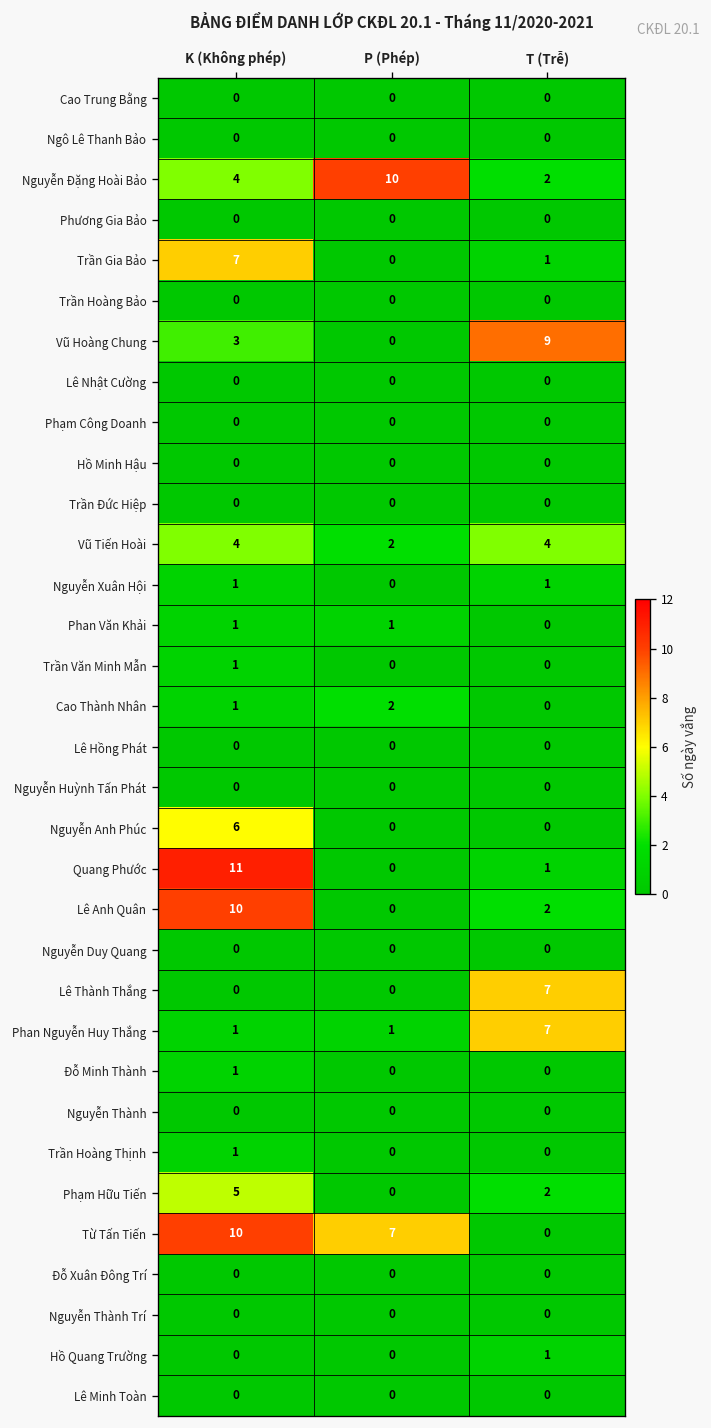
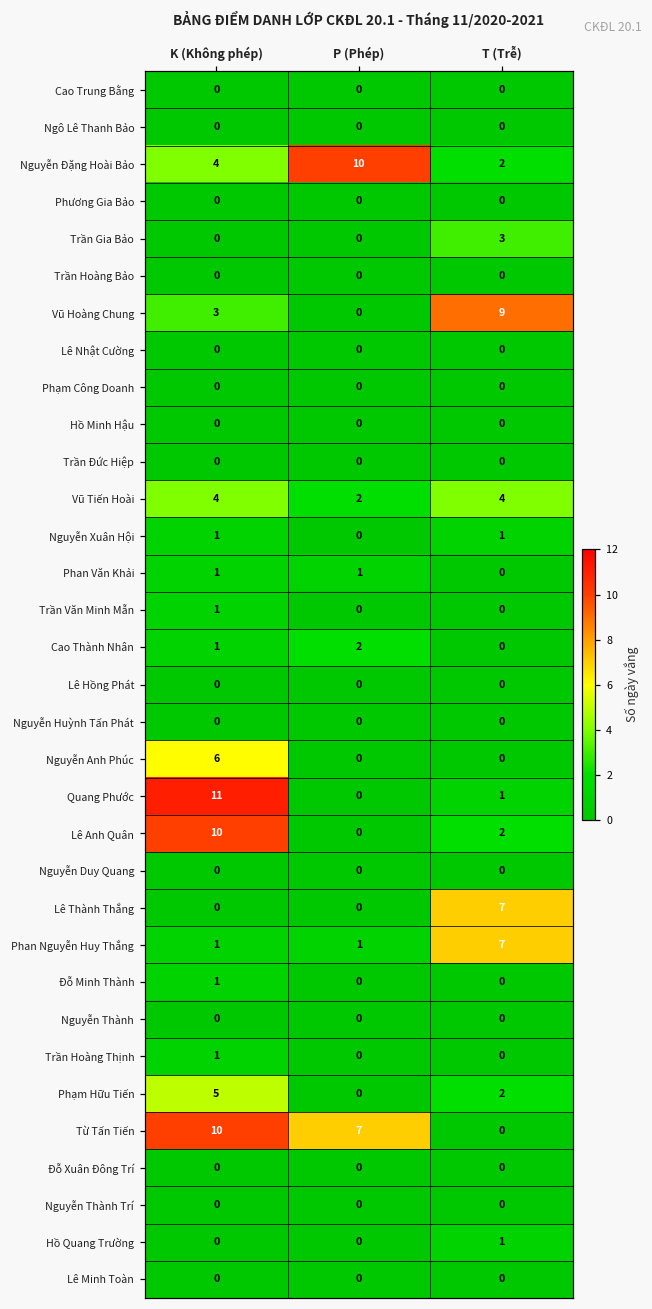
  {
    "Cao Trung Bằng": {
      "K (Không phép)": 0,
      "P (Phép)": 0,
      "T (Trễ)": 0
    },
    "Ngô Lê Thanh Bảo": {
      "K (Không phép)": 0,
      "P (Phép)": 0,
      "T (Trễ)": 0
    },
    "Nguyễn Đặng Hoài Bảo": {
      "K (Không phép)": 4,
      "P (Phép)": 10,
      "T (Trễ)": 2
    },
    "Phương Gia Bảo": {
      "K (Không phép)": 0,
      "P (Phép)": 0,
      "T (Trễ)": 0
    },
    "Trần Gia Bảo": {
-     "K (Không phép)": 7,
+     "K (Không phép)": 0,
      "P (Phép)": 0,
-     "T (Trễ)": 1
+     "T (Trễ)": 3
    },
    "Trần Hoàng Bảo": {
      "K (Không phép)": 0,
      "P (Phép)": 0,
      "T (Trễ)": 0
    },
    "Vũ Hoàng Chung": {
      "K (Không phép)": 3,
      "P (Phép)": 0,
      "T (Trễ)": 9
    },
    "Lê Nhật Cường": {
      "K (Không phép)": 0,
      "P (Phép)": 0,
      "T (Trễ)": 0
    },
    "Phạm Công Doanh": {
      "K (Không phép)": 0,
      "P (Phép)": 0,
      "T (Trễ)": 0
    },
    "Hồ Minh Hậu": {
      "K (Không phép)": 0,
      "P (Phép)": 0,
      "T (Trễ)": 0
    },
    "Trần Đức Hiệp": {
      "K (Không phép)": 0,
      "P (Phép)": 0,
      "T (Trễ)": 0
    },
    "Vũ Tiến Hoài": {
      "K (Không phép)": 4,
      "P (Phép)": 2,
      "T (Trễ)": 4
    },
    "Nguyễn Xuân Hội": {
      "K (Không phép)": 1,
      "P (Phép)": 0,
      "T (Trễ)": 1
    },
    "Phan Văn Khải": {
      "K (Không phép)": 1,
      "P (Phép)": 1,
      "T (Trễ)": 0
    },
    "Trần Văn Minh Mẫn": {
      "K (Không phép)": 1,
      "P (Phép)": 0,
      "T (Trễ)": 0
    },
    "Cao Thành Nhân": {
      "K (Không phép)": 1,
      "P (Phép)": 2,
      "T (Trễ)": 0
    },
    "Lê Hồng Phát": {
      "K (Không phép)": 0,
      "P (Phép)": 0,
      "T (Trễ)": 0
    },
    "Nguyễn Huỳnh Tấn Phát": {
      "K (Không phép)": 0,
      "P (Phép)": 0,
      "T (Trễ)": 0
    },
    "Nguyễn Anh Phúc": {
      "K (Không phép)": 6,
      "P (Phép)": 0,
      "T (Trễ)": 0
    },
    "Quang Phước": {
      "K (Không phép)": 11,
      "P (Phép)": 0,
      "T (Trễ)": 1
    },
    "Lê Anh Quân": {
      "K (Không phép)": 10,
      "P (Phép)": 0,
      "T (Trễ)": 2
    },
    "Nguyễn Duy Quang": {
      "K (Không phép)": 0,
      "P (Phép)": 0,
      "T (Trễ)": 0
    },
    "Lê Thành Thắng": {
      "K (Không phép)": 0,
      "P (Phép)": 0,
      "T (Trễ)": 7
    },
    "Phan Nguyễn Huy Thắng": {
      "K (Không phép)": 1,
      "P (Phép)": 1,
      "T (Trễ)": 7
    },
    "Đỗ Minh Thành": {
      "K (Không phép)": 1,
      "P (Phép)": 0,
      "T (Trễ)": 0
    },
    "Nguyễn Thành": {
      "K (Không phép)": 0,
      "P (Phép)": 0,
      "T (Trễ)": 0
    },
    "Trần Hoàng Thịnh": {
      "K (Không phép)": 1,
      "P (Phép)": 0,
      "T (Trễ)": 0
    },
    "Phạm Hữu Tiến": {
      "K (Không phép)": 5,
      "P (Phép)": 0,
      "T (Trễ)": 2
    },
    "Từ Tấn Tiến": {
      "K (Không phép)": 10,
      "P (Phép)": 7,
      "T (Trễ)": 0
    },
    "Đỗ Xuân Đông Trí": {
      "K (Không phép)": 0,
      "P (Phép)": 0,
      "T (Trễ)": 0
    },
    "Nguyễn Thành Trí": {
      "K (Không phép)": 0,
      "P (Phép)": 0,
      "T (Trễ)": 0
    },
    "Hồ Quang Trường": {
      "K (Không phép)": 0,
      "P (Phép)": 0,
      "T (Trễ)": 1
    },
    "Lê Minh Toàn": {
      "K (Không phép)": 0,
      "P (Phép)": 0,
      "T (Trễ)": 0
    }
  }
